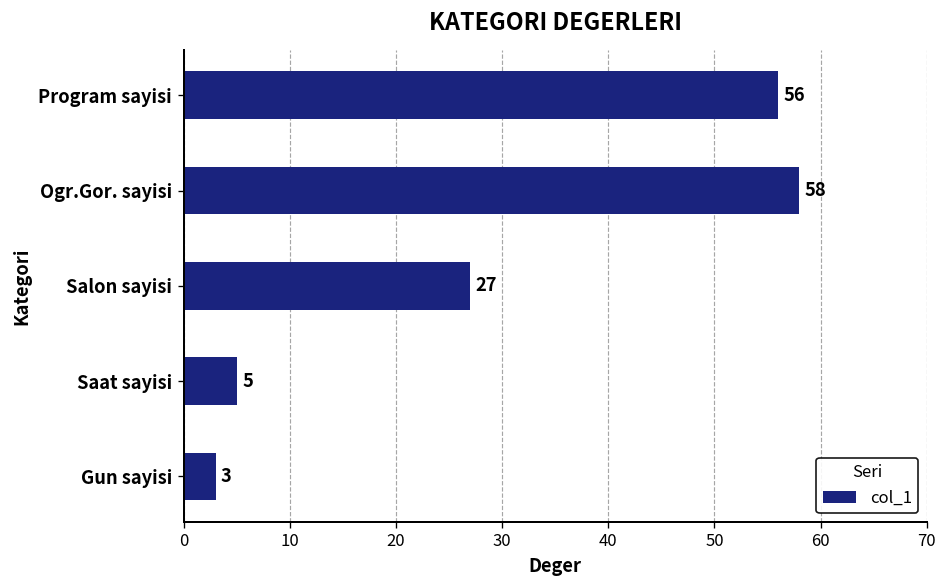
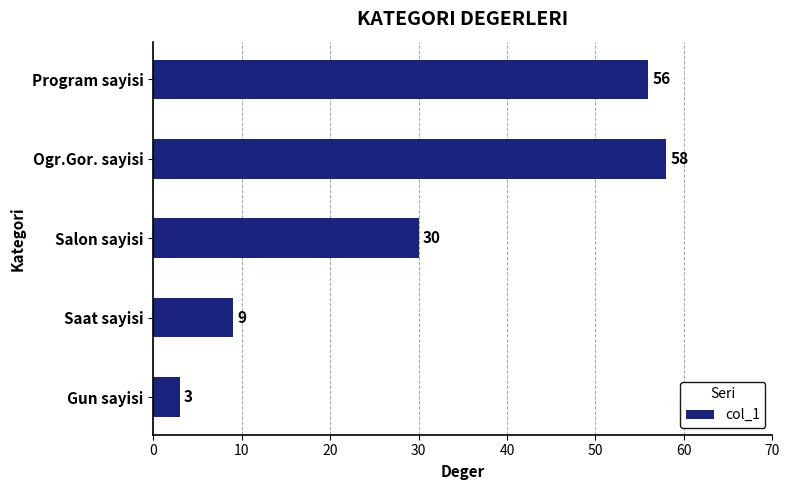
  {
    "Program sayisi": 56,
    "Ogr.Gor. sayisi": 58,
-   "Salon sayisi": 27,
-   "Saat sayisi": 5,
+   "Salon sayisi": 30,
+   "Saat sayisi": 9,
    "Gun sayisi": 3
  }
